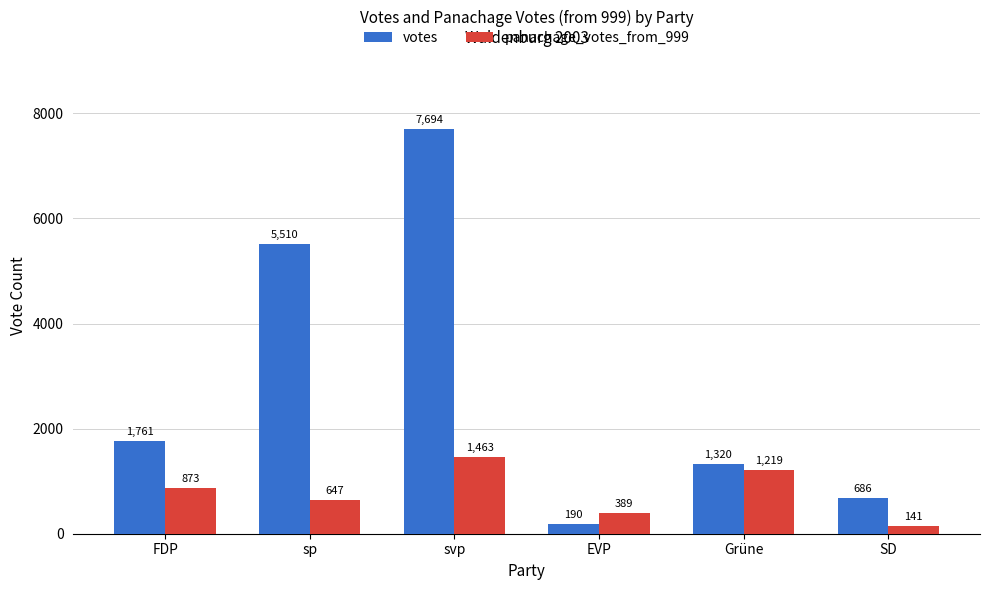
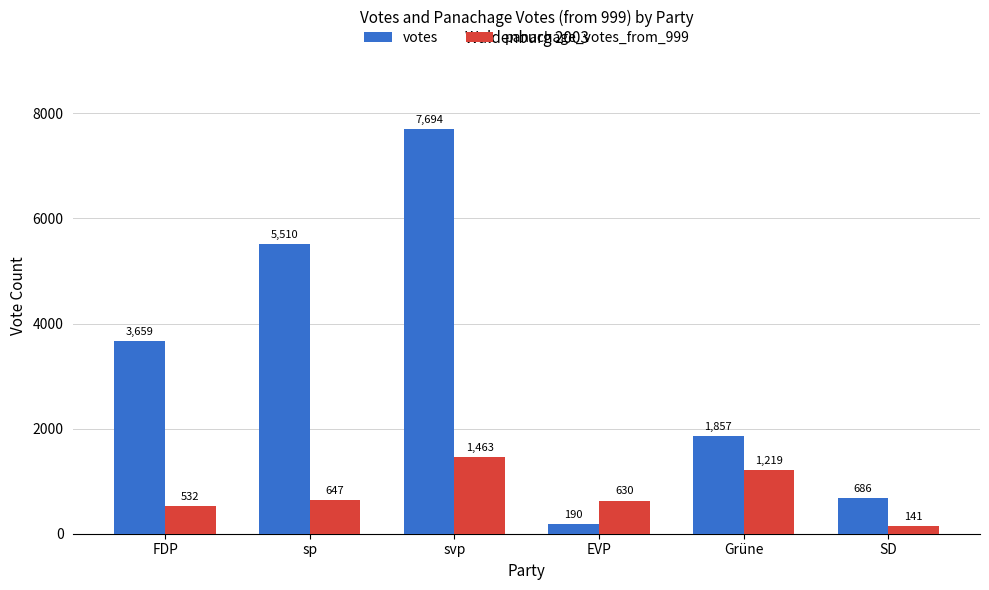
  {
    "votes": {
-     "FDP": "1,761",
+     "FDP": "3,659",
      "sp": "5,510",
      "svp": "7,694",
      "EVP": "190",
-     "Grüne": "1,320",
+     "Grüne": "1,857",
      "SD": "686"
    },
    "panachage_votes_from_999": {
-     "FDP": "873",
+     "FDP": "532",
      "sp": "647",
      "svp": "1,463",
-     "EVP": "389",
+     "EVP": "630",
      "Grüne": "1,219",
      "SD": "141"
    }
  }
